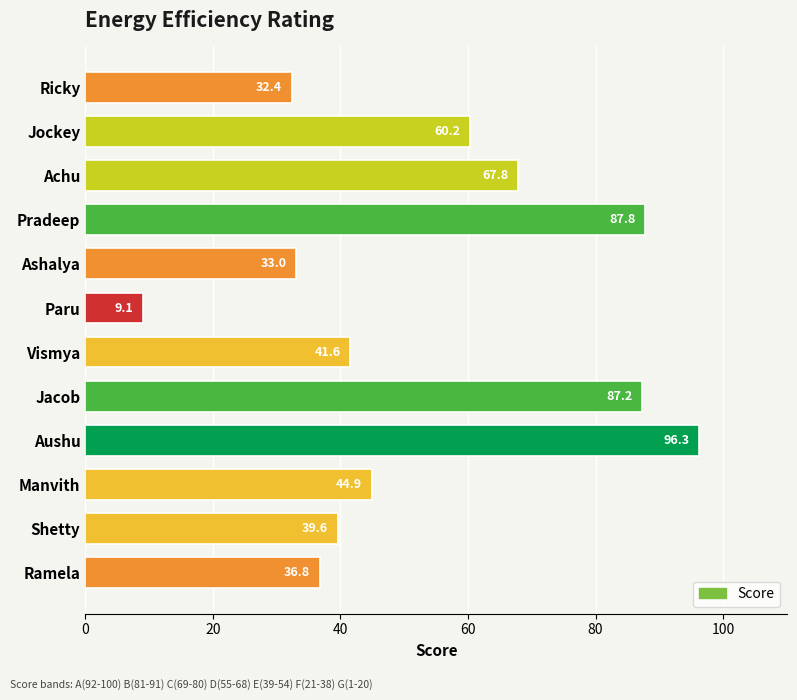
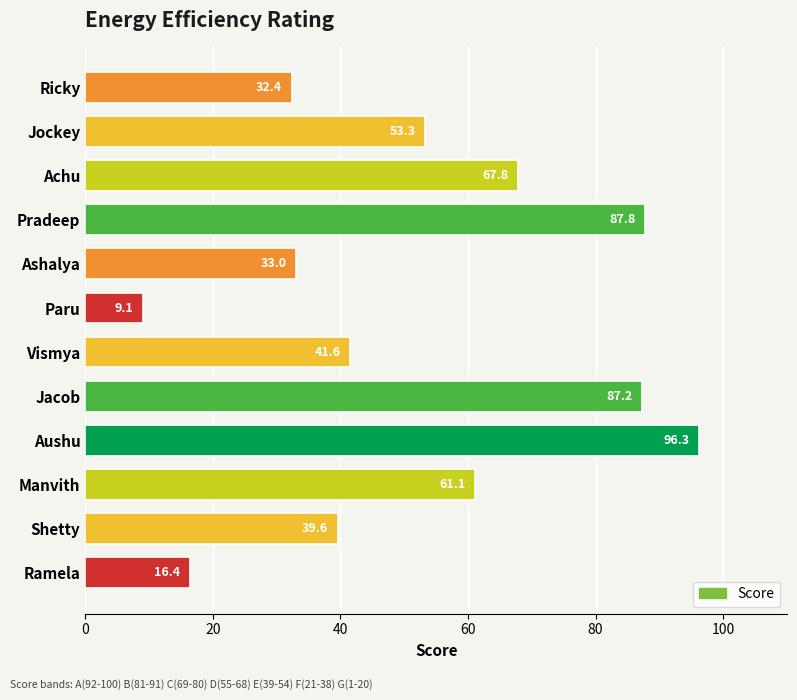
  {
    "Ricky": 32.4,
-   "Jockey": 60.2,
+   "Jockey": 53.3,
    "Achu": 67.8,
    "Pradeep": 87.8,
    "Ashalya": 33.0,
    "Paru": 9.1,
    "Vismya": 41.6,
    "Jacob": 87.2,
    "Aushu": 96.3,
-   "Manvith": 44.9,
+   "Manvith": 61.1,
    "Shetty": 39.6,
-   "Ramela": 36.8
+   "Ramela": 16.4
  }
